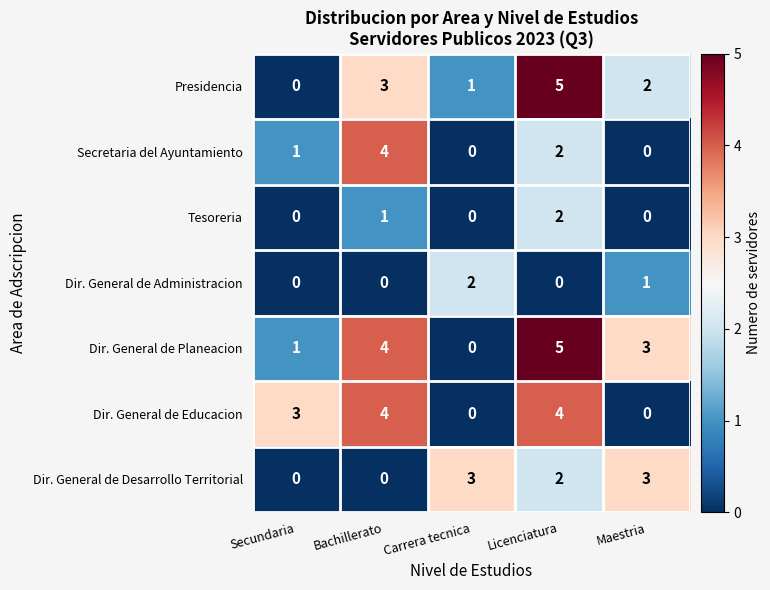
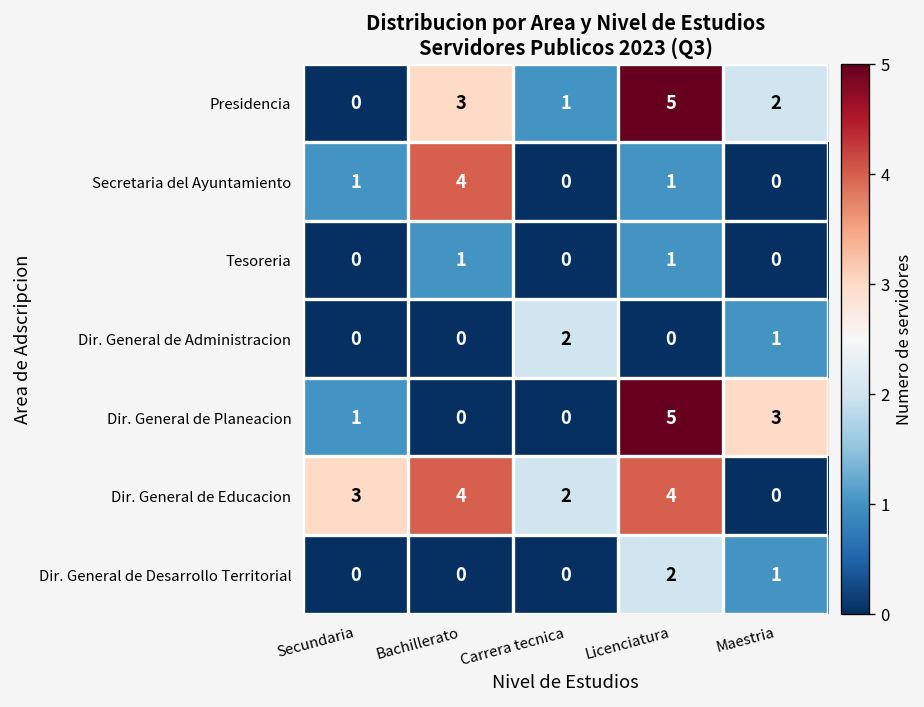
  {
    "Presidencia": {
      "Secundaria": 0,
      "Bachillerato": 3,
      "Carrera tecnica": 1,
      "Licenciatura": 5,
      "Maestria": 2
    },
    "Secretaria del Ayuntamiento": {
      "Secundaria": 1,
      "Bachillerato": 4,
      "Carrera tecnica": 0,
-     "Licenciatura": 2,
+     "Licenciatura": 1,
      "Maestria": 0
    },
    "Tesoreria": {
      "Secundaria": 0,
      "Bachillerato": 1,
      "Carrera tecnica": 0,
-     "Licenciatura": 2,
+     "Licenciatura": 1,
      "Maestria": 0
    },
    "Dir. General de Administracion": {
      "Secundaria": 0,
      "Bachillerato": 0,
      "Carrera tecnica": 2,
      "Licenciatura": 0,
      "Maestria": 1
    },
    "Dir. General de Planeacion": {
      "Secundaria": 1,
-     "Bachillerato": 4,
+     "Bachillerato": 0,
      "Carrera tecnica": 0,
      "Licenciatura": 5,
      "Maestria": 3
    },
    "Dir. General de Educacion": {
      "Secundaria": 3,
      "Bachillerato": 4,
-     "Carrera tecnica": 0,
+     "Carrera tecnica": 2,
      "Licenciatura": 4,
      "Maestria": 0
    },
    "Dir. General de Desarrollo Territorial": {
      "Secundaria": 0,
      "Bachillerato": 0,
-     "Carrera tecnica": 3,
+     "Carrera tecnica": 0,
      "Licenciatura": 2,
-     "Maestria": 3
+     "Maestria": 1
    }
  }
